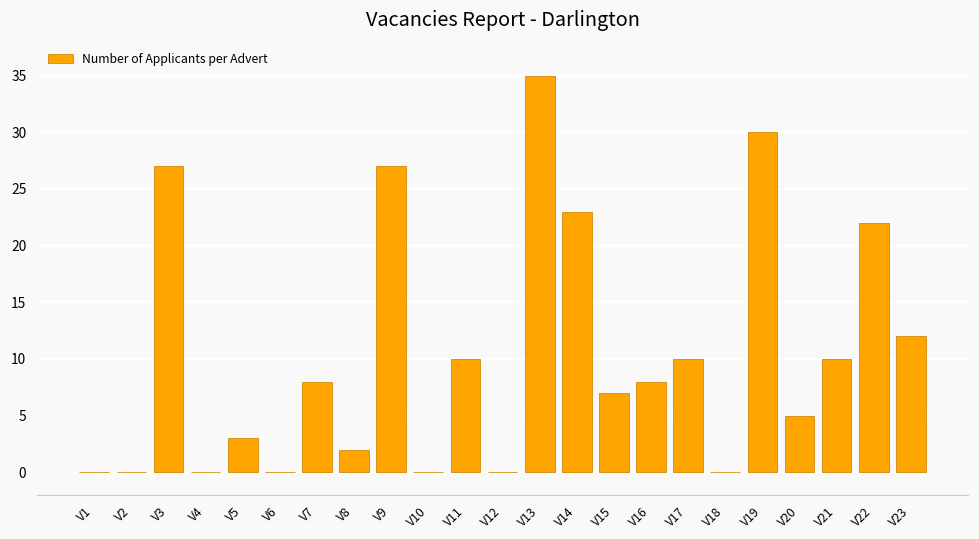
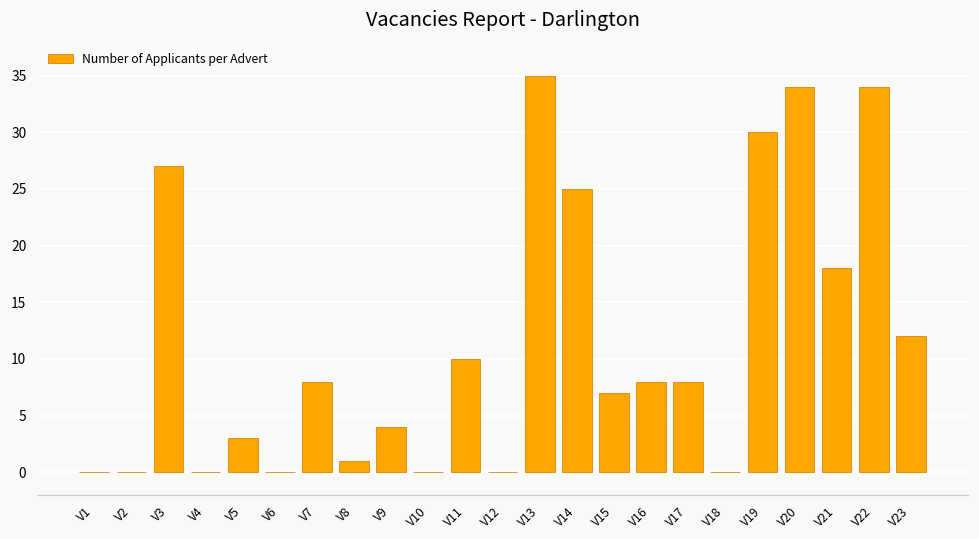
  {
    "V1": 0,
    "V2": 0,
    "V3": 27,
    "V4": 0,
    "V5": 3,
    "V6": 0,
    "V7": 8,
-   "V8": 2,
-   "V9": 27,
+   "V8": 1,
+   "V9": 4,
    "V10": 0,
    "V11": 10,
    "V12": 0,
    "V13": 35,
-   "V14": 23,
+   "V14": 25,
    "V15": 7,
    "V16": 8,
-   "V17": 10,
+   "V17": 8,
    "V18": 0,
    "V19": 30,
-   "V20": 5,
-   "V21": 10,
-   "V22": 22,
+   "V20": 34,
+   "V21": 18,
+   "V22": 34,
    "V23": 12
  }
